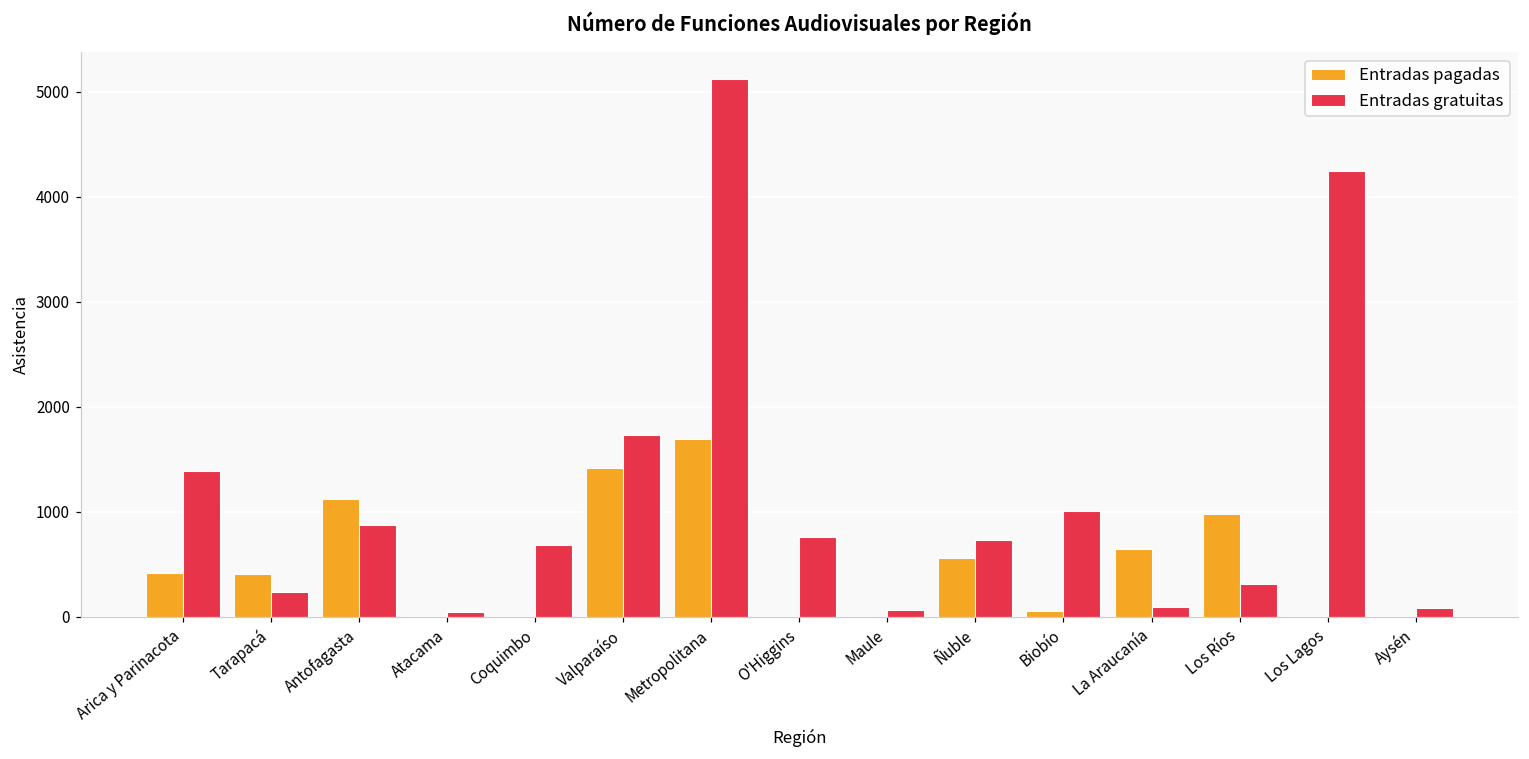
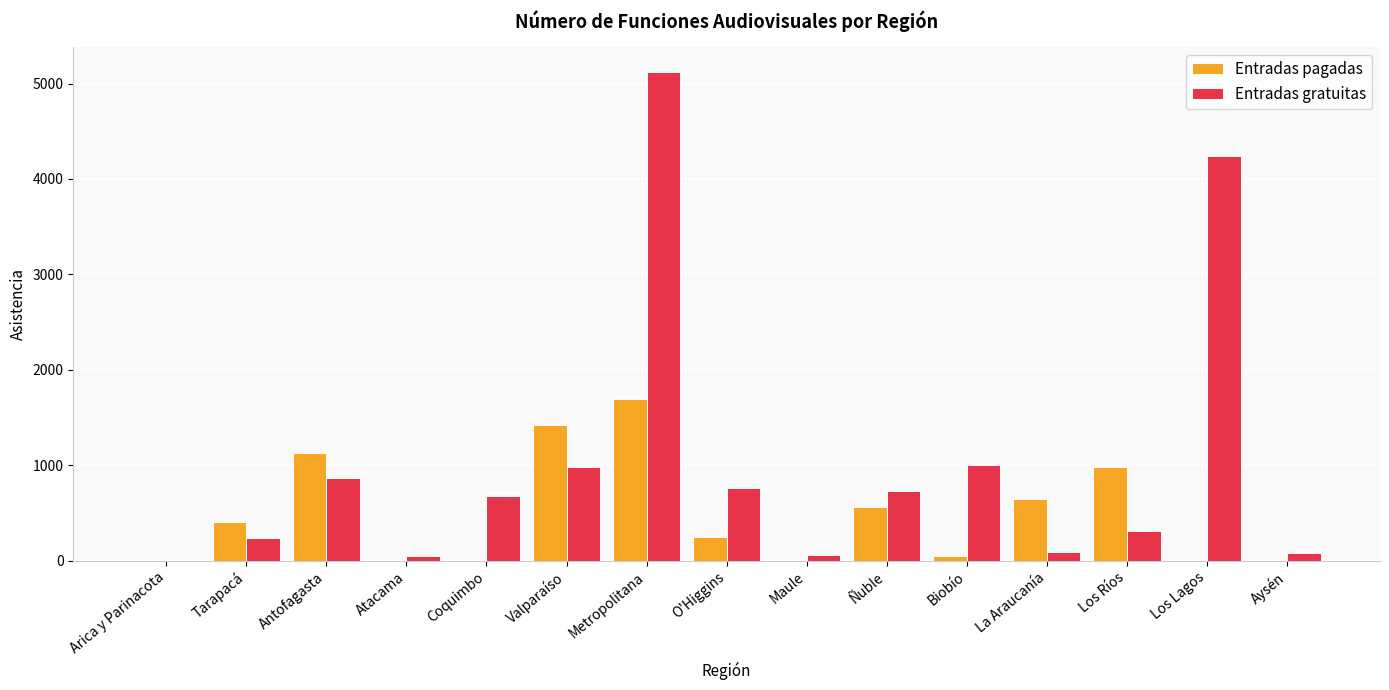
  {
    "Entradas pagadas": {
-     "Arica y Parinacota": 400,
+     "Arica y Parinacota": 0,
      "Tarapacá": 400,
      "Antofagasta": 1100,
      "Atacama": 0,
      "Coquimbo": 0,
      "Valparaíso": 1400,
      "Metropolitana": 1700,
-     "O'Higgins": 0,
+     "O'Higgins": 300,
      "Maule": 0,
      "Ñuble": 600,
      "Biobío": 100,
      "La Araucanía": 600,
      "Los Ríos": 1000,
      "Los Lagos": 0,
      "Aysén": 0
    },
    "Entradas gratuitas": {
-     "Arica y Parinacota": 1400,
+     "Arica y Parinacota": 0,
      "Tarapacá": 200,
      "Antofagasta": 900,
      "Atacama": 0,
      "Coquimbo": 700,
-     "Valparaíso": 1700,
+     "Valparaíso": 1000,
      "Metropolitana": 5100,
      "O'Higgins": 800,
      "Maule": 100,
      "Ñuble": 700,
      "Biobío": 1000,
      "La Araucanía": 100,
      "Los Ríos": 300,
      "Los Lagos": 4200,
      "Aysén": 100
    }
  }
